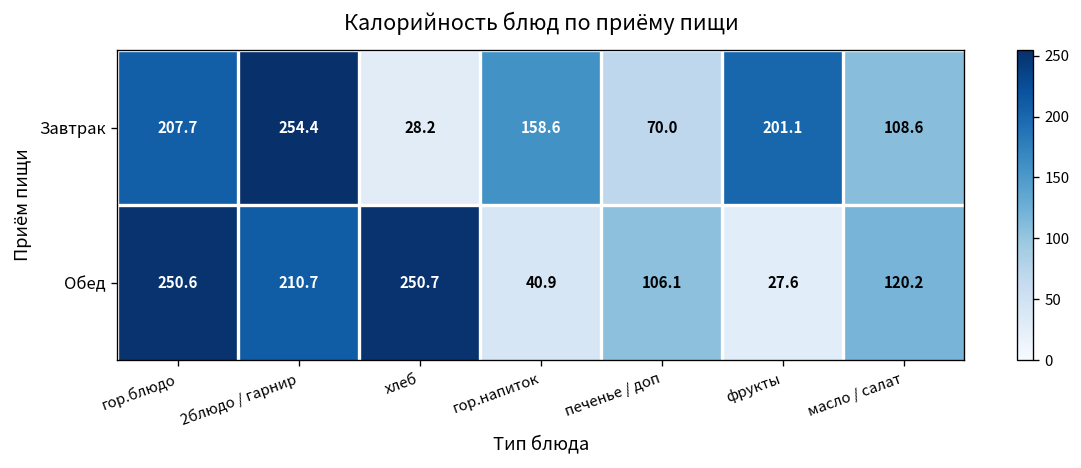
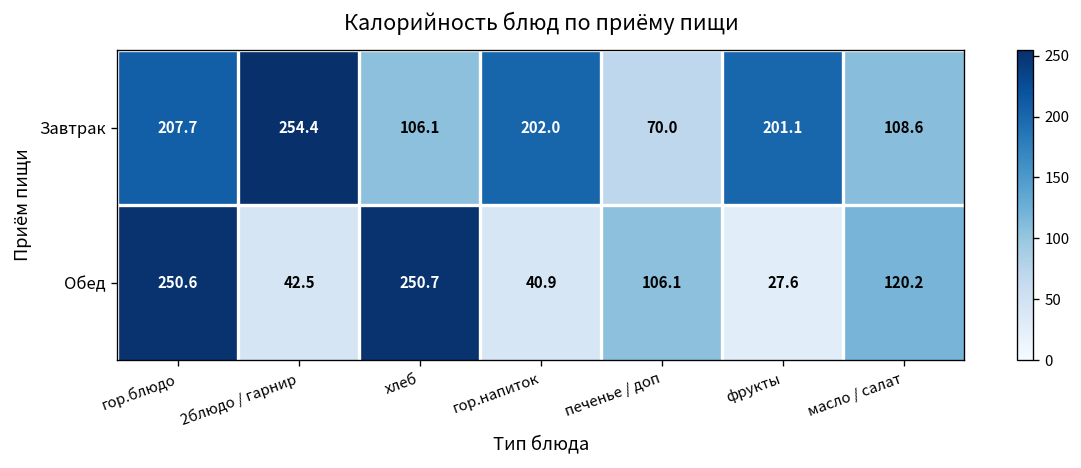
  {
    "Завтрак": {
      "гор.блюдо": 207.7,
      "2блюдо / гарнир": 254.4,
-     "хлеб": 28.2,
-     "гор.напиток": 158.6,
+     "хлеб": 106.1,
+     "гор.напиток": 202.0,
      "печенье / доп": 70.0,
      "фрукты": 201.1,
      "масло / салат": 108.6
    },
    "Обед": {
      "гор.блюдо": 250.6,
-     "2блюдо / гарнир": 210.7,
+     "2блюдо / гарнир": 42.5,
      "хлеб": 250.7,
      "гор.напиток": 40.9,
      "печенье / доп": 106.1,
      "фрукты": 27.6,
      "масло / салат": 120.2
    }
  }
